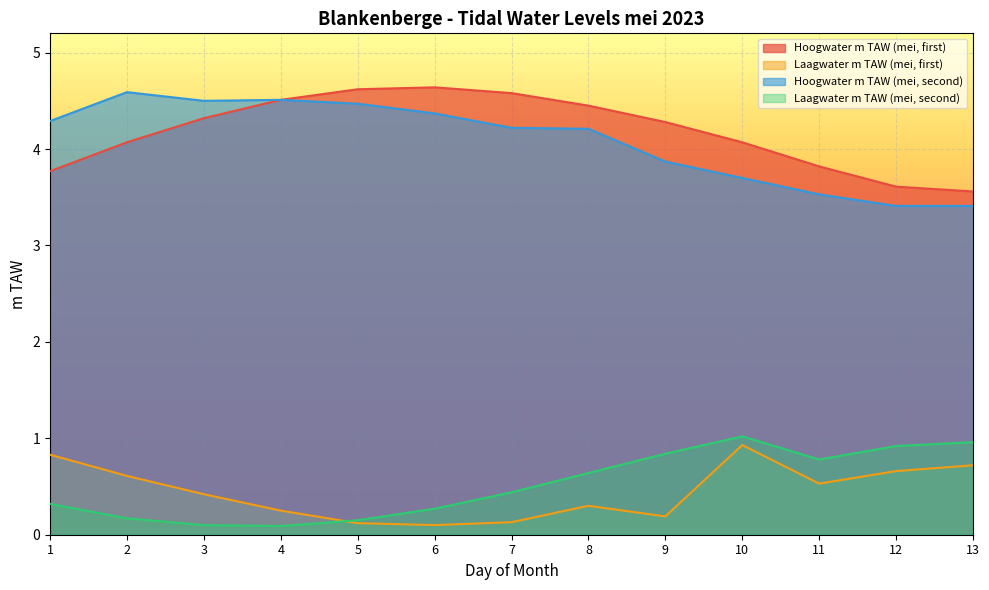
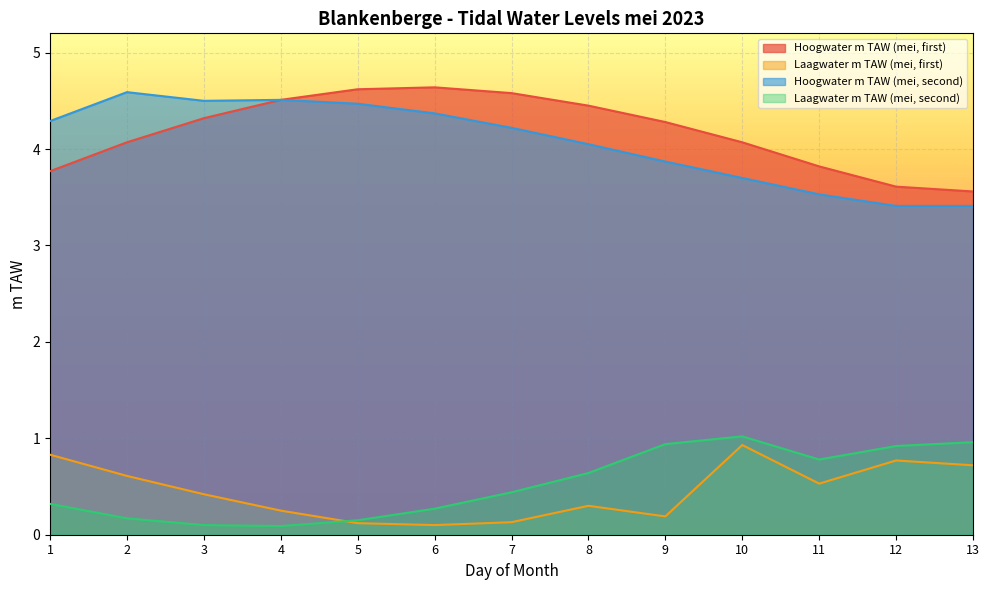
  {
    "Hoogwater m TAW (mei, first)": {
      "1": 3.8,
      "2": 4.1,
      "3": 4.3,
      "5": 4.6,
      "6": 4.6,
      "7": 4.6,
      "8": 4.5,
      "9": 4.3,
      "10": 4.1,
      "11": 3.8,
      "12": 3.6,
      "13": 3.6
    },
    "Laagwater m TAW (mei, first)": {
      "1": 0.8,
      "2": 0.6,
      "3": 0.4,
      "4": 0.3,
      "5": 0.1,
      "6": 0.1,
      "7": 0.1,
      "8": 0.3,
      "9": 0.2,
      "10": 0.9,
      "11": 0.5,
-     "12": 0.7,
+     "12": 0.8,
      "13": 0.7
    },
    "Hoogwater m TAW (mei, second)": {
      "1": 4.3,
      "2": 4.6,
      "3": 4.5,
      "5": 4.5,
      "6": 4.4,
      "7": 4.2,
-     "8": 4.2,
+     "8": 4.1,
      "9": 3.9,
      "10": 3.7,
      "11": 3.5,
      "12": 3.4,
      "13": 3.4
    },
    "Laagwater m TAW (mei, second)": {
      "1": 0.3,
      "2": 0.2,
      "3": 0.1,
      "4": 0.1,
      "5": 0.2,
      "6": 0.3,
      "7": 0.4,
      "8": 0.6,
-     "9": 0.8,
+     "9": 0.9,
      "10": 1.0,
      "11": 0.8,
      "12": 0.9,
      "13": 1.0
    }
  }
